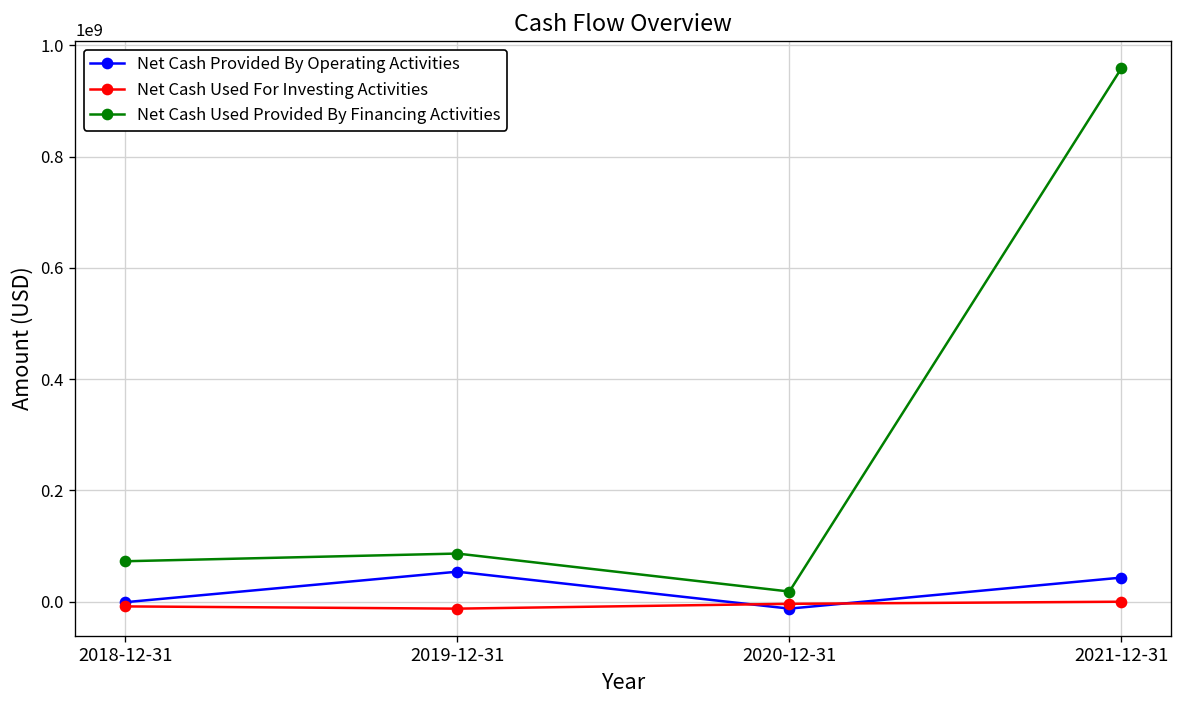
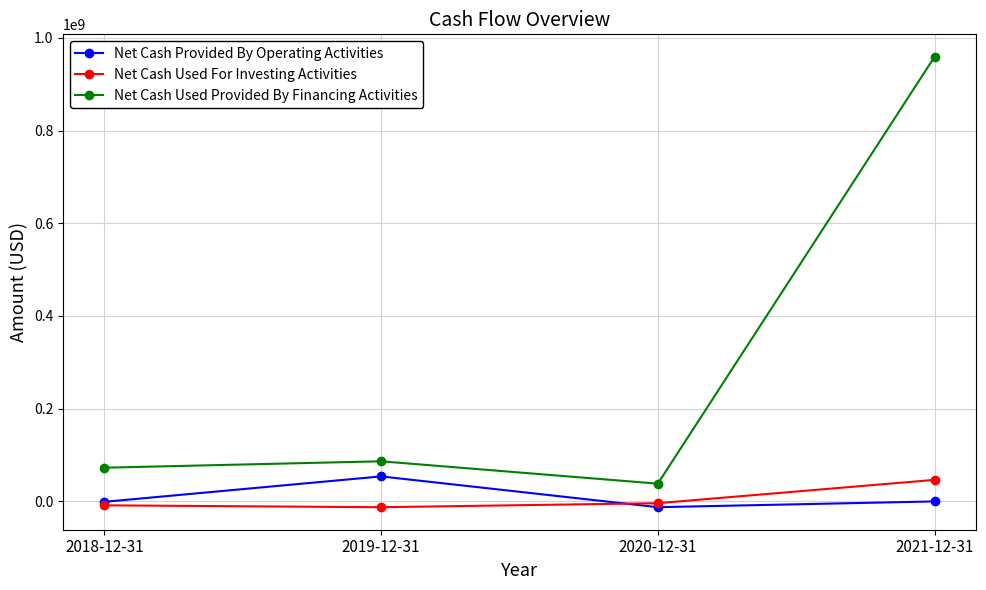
  {
    "Net Cash Provided By Operating Activities": {
      "2018-12-31": 0,
      "2019-12-31": 50000000,
      "2020-12-31": -10000000,
-     "2021-12-31": 40000000
+     "2021-12-31": 0
    },
    "Net Cash Used For Investing Activities": {
      "2018-12-31": -10000000,
      "2019-12-31": -10000000,
      "2020-12-31": 0,
-     "2021-12-31": 0
+     "2021-12-31": 50000000
    },
    "Net Cash Used Provided By Financing Activities": {
      "2018-12-31": 70000000,
      "2019-12-31": 90000000,
-     "2020-12-31": 20000000,
+     "2020-12-31": 40000000,
      "2021-12-31": 960000000
    }
  }
